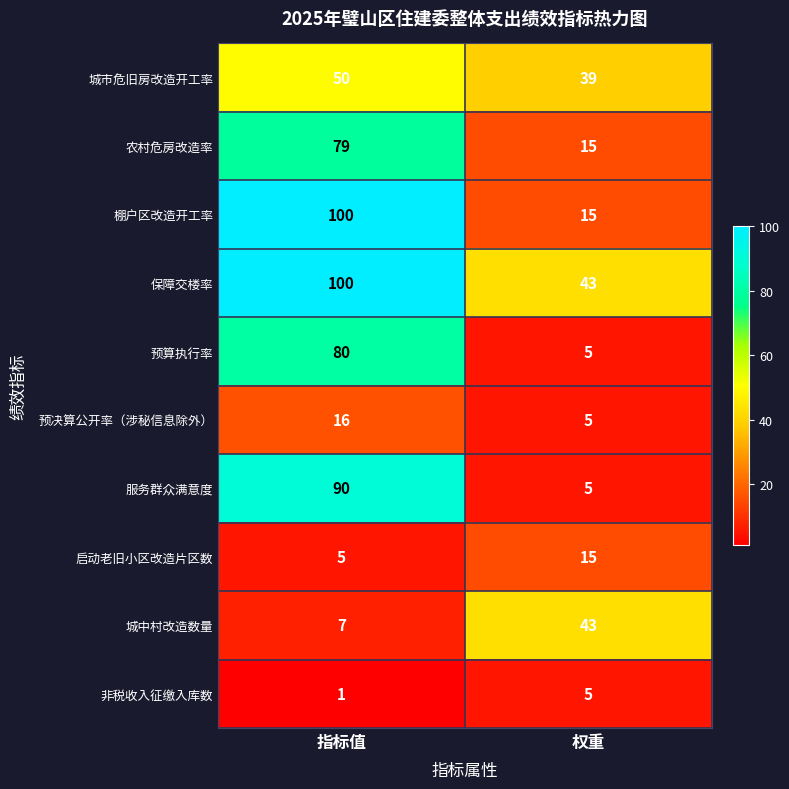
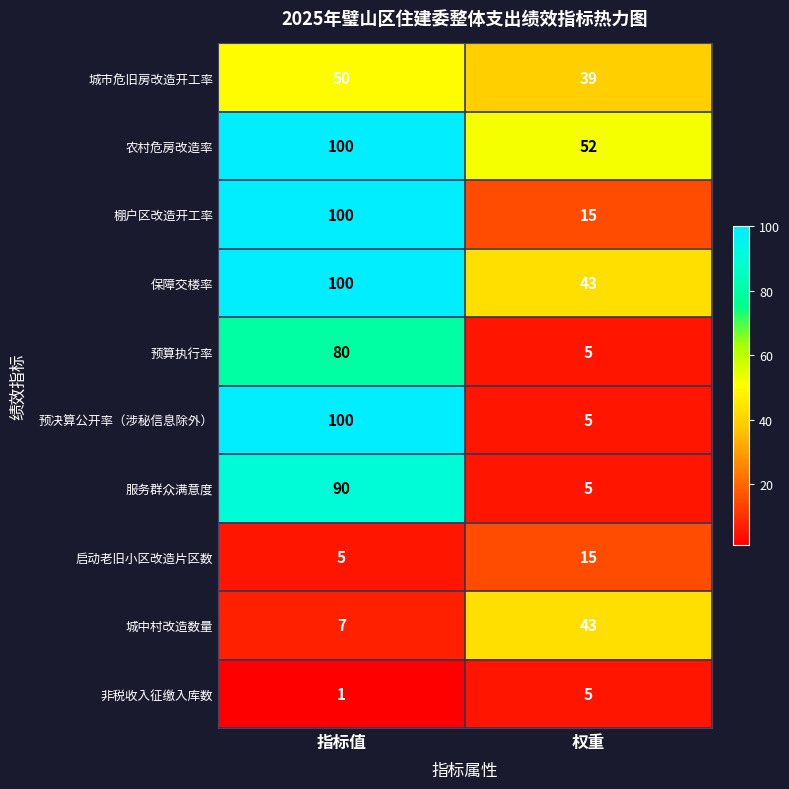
  {
    "城市危旧房改造开工率": {
      "指标值": 50,
      "权重": 39
    },
    "农村危房改造率": {
-     "指标值": 79,
-     "权重": 15
+     "指标值": 100,
+     "权重": 52
    },
    "棚户区改造开工率": {
      "指标值": 100,
      "权重": 15
    },
    "保障交楼率": {
      "指标值": 100,
      "权重": 43
    },
    "预算执行率": {
      "指标值": 80,
      "权重": 5
    },
    "预决算公开率（涉秘信息除外）": {
-     "指标值": 16,
+     "指标值": 100,
      "权重": 5
    },
    "服务群众满意度": {
      "指标值": 90,
      "权重": 5
    },
    "启动老旧小区改造片区数": {
      "指标值": 5,
      "权重": 15
    },
    "城中村改造数量": {
      "指标值": 7,
      "权重": 43
    },
    "非税收入征缴入库数": {
      "指标值": 1,
      "权重": 5
    }
  }
